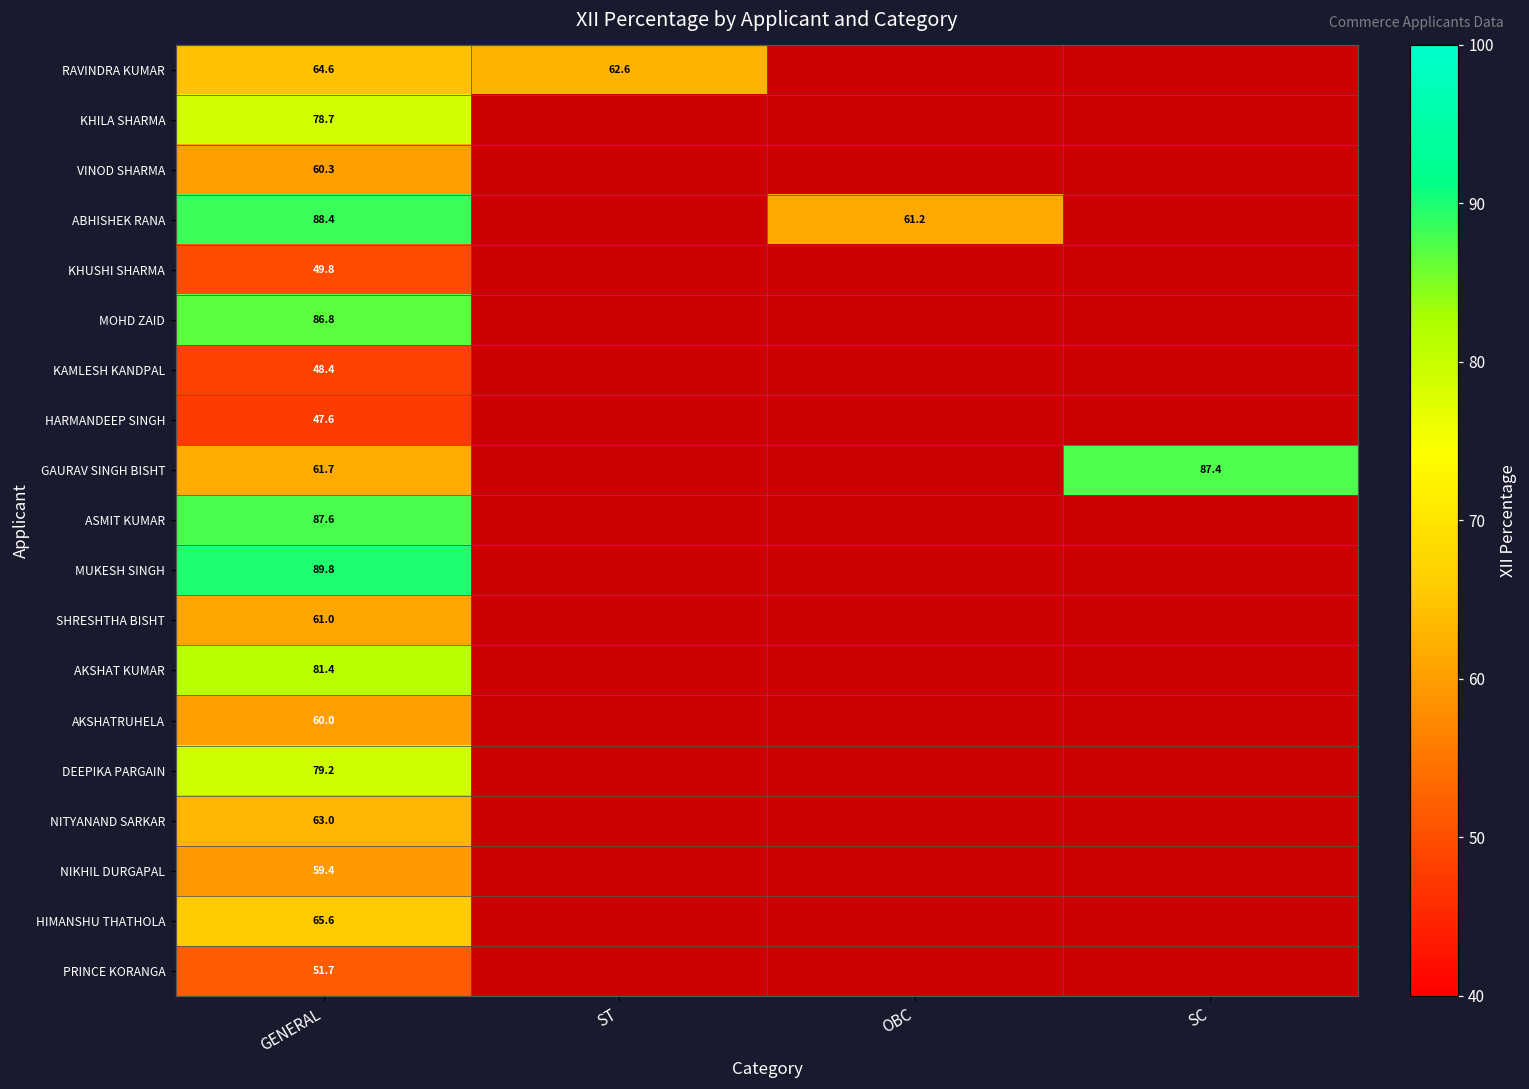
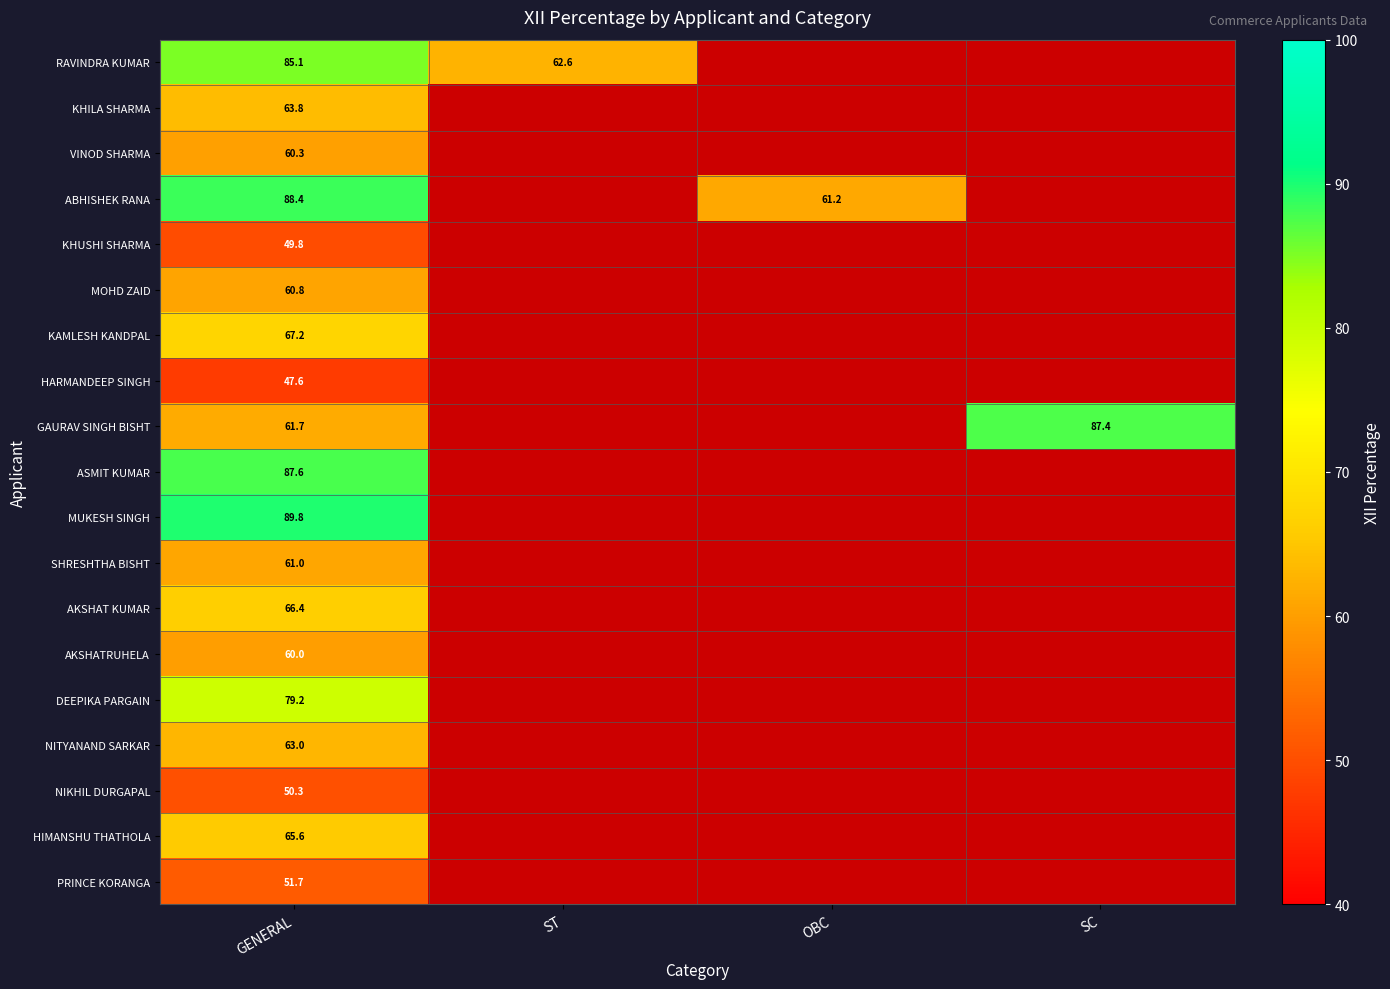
  {
    "RAVINDRA KUMAR": {
-     "GENERAL": 64.6,
+     "GENERAL": 85.1,
      "ST": 62.6
    },
    "KHILA SHARMA": {
-     "GENERAL": 78.7
+     "GENERAL": 63.8
    },
    "VINOD SHARMA": {
      "GENERAL": 60.3
    },
    "ABHISHEK RANA": {
      "GENERAL": 88.4,
      "OBC": 61.2
    },
    "KHUSHI SHARMA": {
      "GENERAL": 49.8
    },
    "MOHD ZAID": {
-     "GENERAL": 86.8
+     "GENERAL": 60.8
    },
    "KAMLESH KANDPAL": {
-     "GENERAL": 48.4
+     "GENERAL": 67.2
    },
    "HARMANDEEP SINGH": {
      "GENERAL": 47.6
    },
    "GAURAV SINGH BISHT": {
      "GENERAL": 61.7,
      "SC": 87.4
    },
    "ASMIT KUMAR": {
      "GENERAL": 87.6
    },
    "MUKESH SINGH": {
      "GENERAL": 89.8
    },
    "SHRESHTHA BISHT": {
      "GENERAL": 61.0
    },
    "AKSHAT KUMAR": {
-     "GENERAL": 81.4
+     "GENERAL": 66.4
    },
    "AKSHATRUHELA": {
      "GENERAL": 60.0
    },
    "DEEPIKA PARGAIN": {
      "GENERAL": 79.2
    },
    "NITYANAND SARKAR": {
      "GENERAL": 63.0
    },
    "NIKHIL DURGAPAL": {
-     "GENERAL": 59.4
+     "GENERAL": 50.3
    },
    "HIMANSHU THATHOLA": {
      "GENERAL": 65.6
    },
    "PRINCE KORANGA": {
      "GENERAL": 51.7
    }
  }
